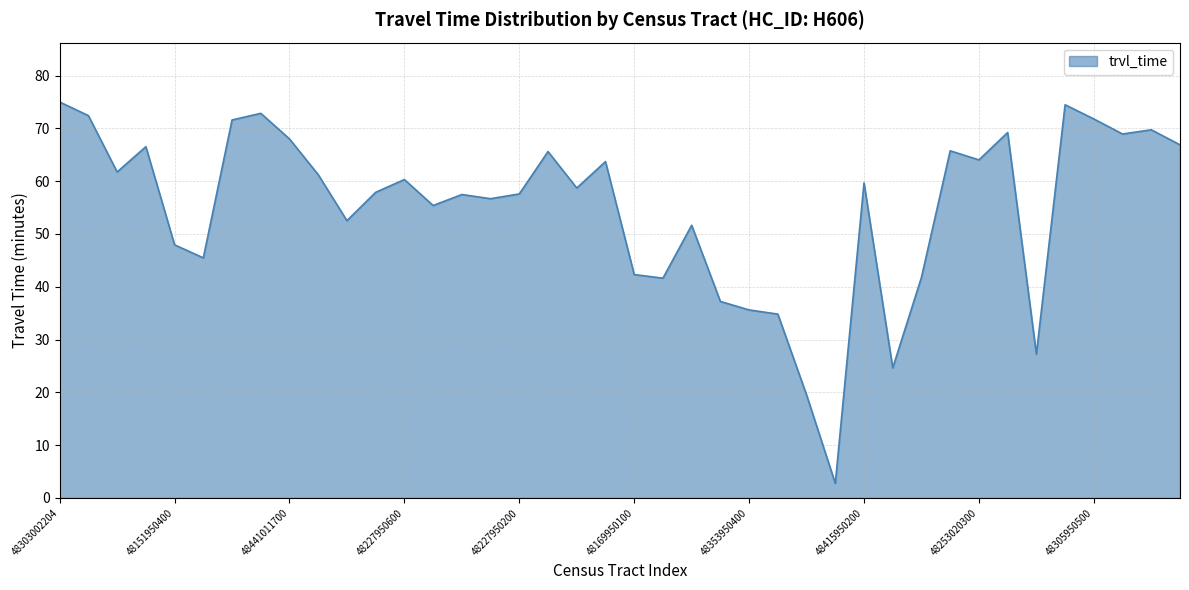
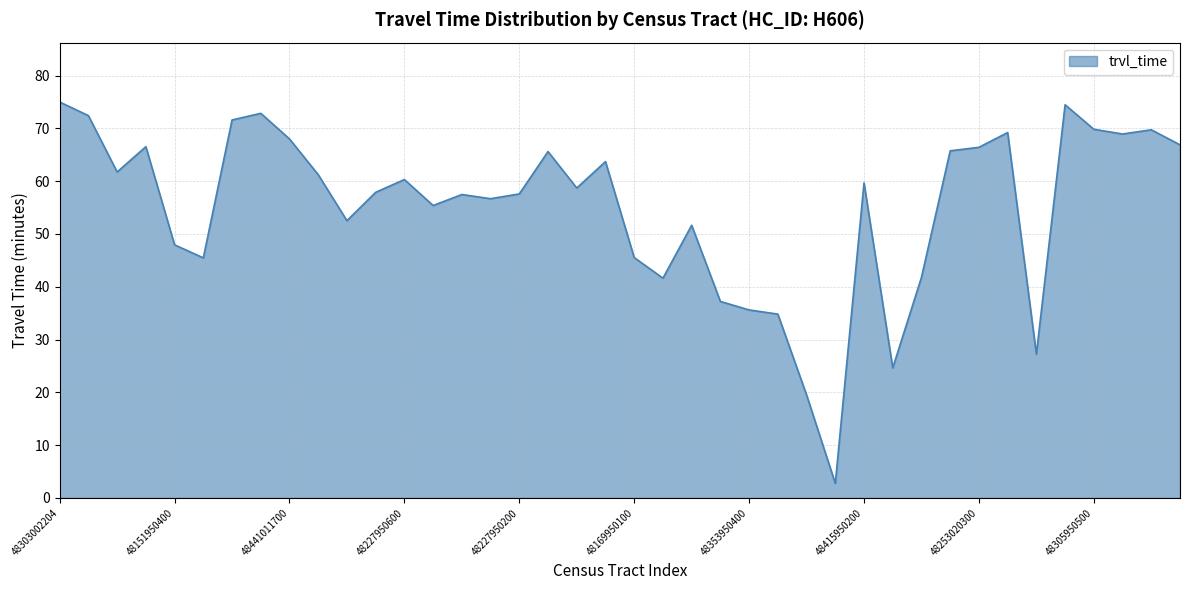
  {
    "48303002204": 75,
    "48151950400": 48,
    "48441011700": 68,
    "48227950600": 60,
    "48227950200": 58,
-   "48169950100": 42,
+   "48169950100": 46,
    "48353950400": 36,
    "48415950200": 60,
-   "48253020300": 64,
-   "48305950500": 72
+   "48253020300": 66,
+   "48305950500": 70
  }
